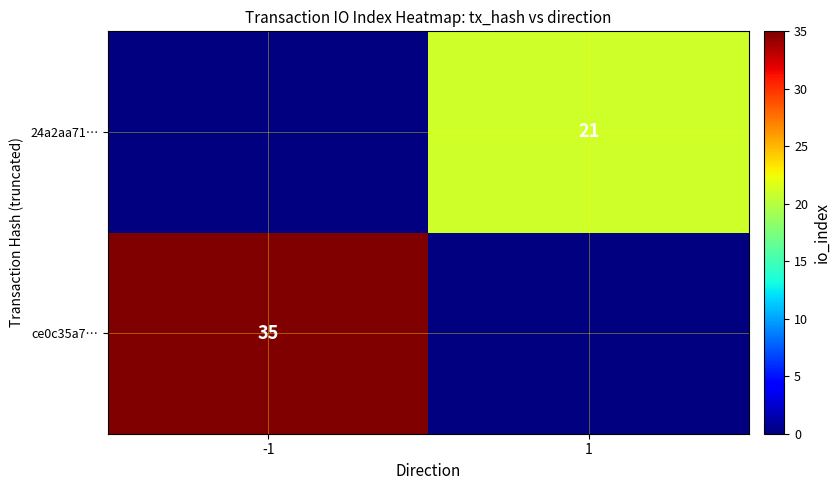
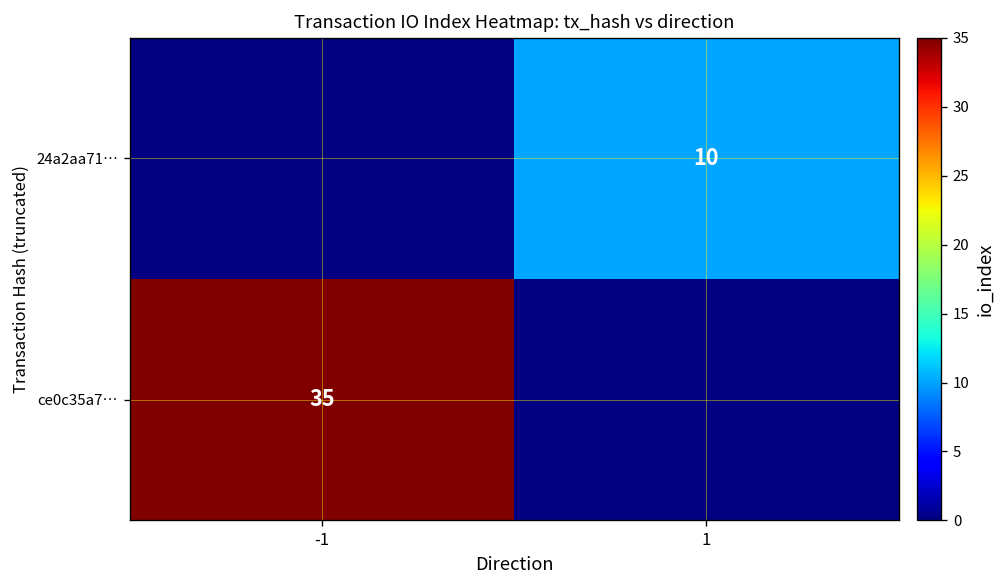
  {
    "24a2aa71…": {
-     "1": 21
+     "1": 10
    },
    "ce0c35a7…": {
      "-1": 35
    }
  }
